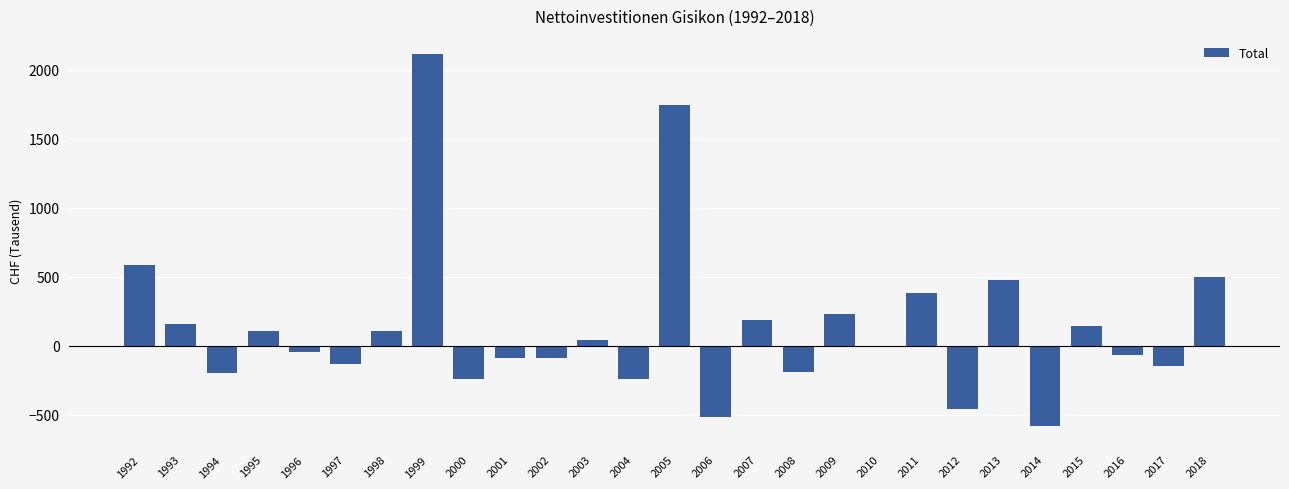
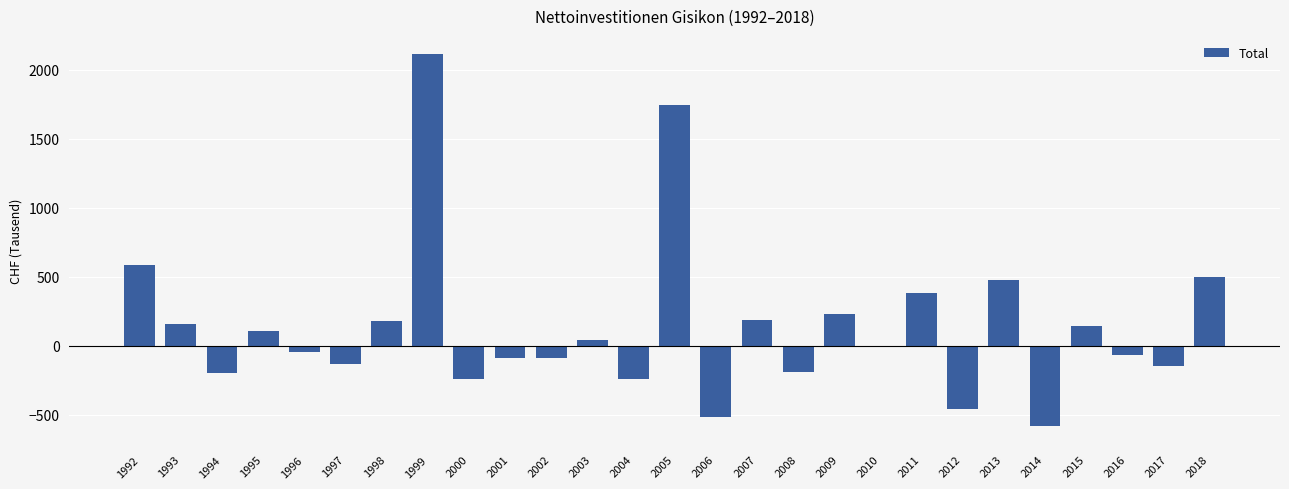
  {
    "1992": 580,
    "1993": 160,
    "1994": -190,
    "1995": 110,
    "1996": -40,
    "1997": -130,
-   "1998": 110,
+   "1998": 180,
    "1999": 2110,
    "2000": -240,
    "2001": -90,
    "2002": -80,
    "2003": 40,
    "2004": -240,
    "2005": 1750,
    "2006": -510,
    "2007": 190,
    "2008": -190,
    "2009": 230,
    "2011": 390,
    "2012": -450,
    "2013": 480,
    "2014": -580,
    "2015": 140,
    "2016": -70,
    "2017": -140,
    "2018": 500
  }
